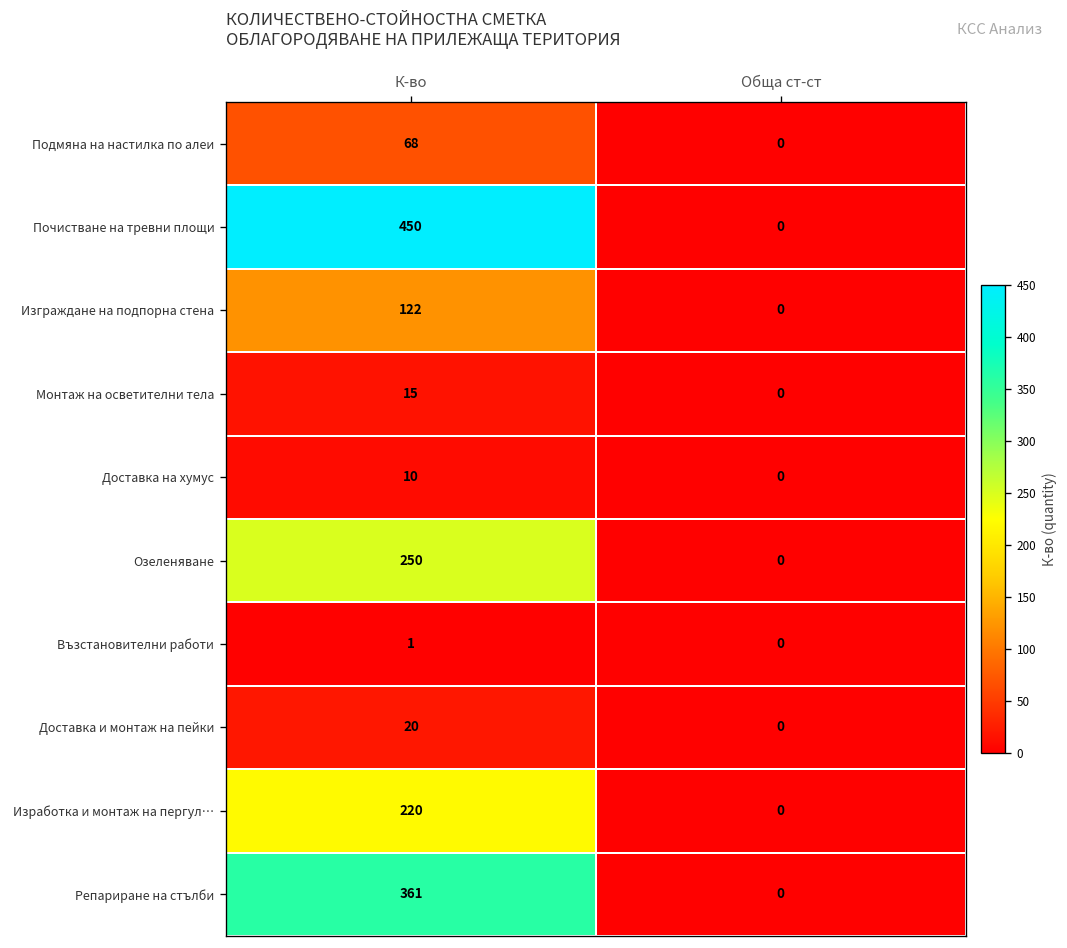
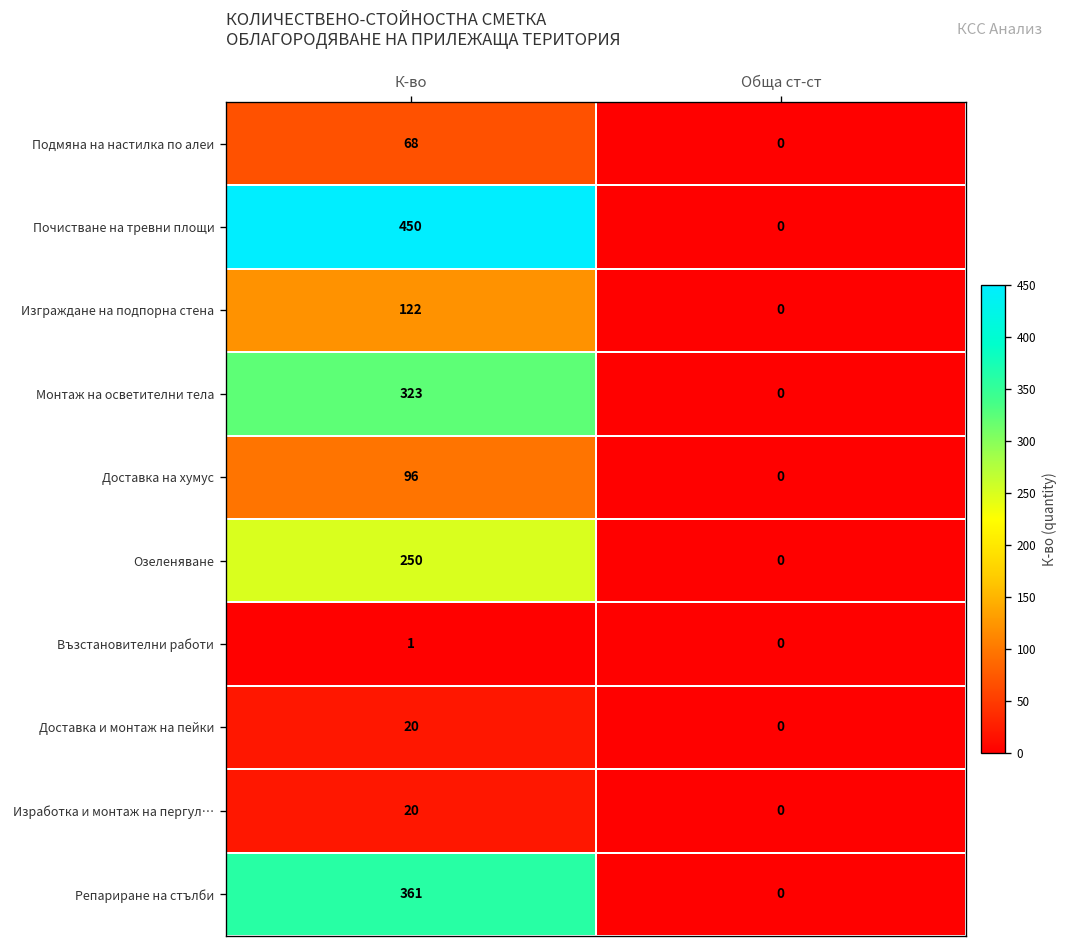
  {
    "Подмяна на настилка по алеи": {
      "К-во": 68,
      "Обща ст-ст": 0
    },
    "Почистване на тревни площи": {
      "К-во": 450,
      "Обща ст-ст": 0
    },
    "Изграждане на подпорна стена": {
      "К-во": 122,
      "Обща ст-ст": 0
    },
    "Монтаж на осветителни тела": {
-     "К-во": 15,
+     "К-во": 323,
      "Обща ст-ст": 0
    },
    "Доставка на хумус": {
-     "К-во": 10,
+     "К-во": 96,
      "Обща ст-ст": 0
    },
    "Озеленяване": {
      "К-во": 250,
      "Обща ст-ст": 0
    },
    "Възстановителни работи": {
      "К-во": 1,
      "Обща ст-ст": 0
    },
    "Доставка и монтаж на пейки": {
      "К-во": 20,
      "Обща ст-ст": 0
    },
    "Изработка и монтаж на пергул…": {
-     "К-во": 220,
+     "К-во": 20,
      "Обща ст-ст": 0
    },
    "Репариране на стълби": {
      "К-во": 361,
      "Обща ст-ст": 0
    }
  }
